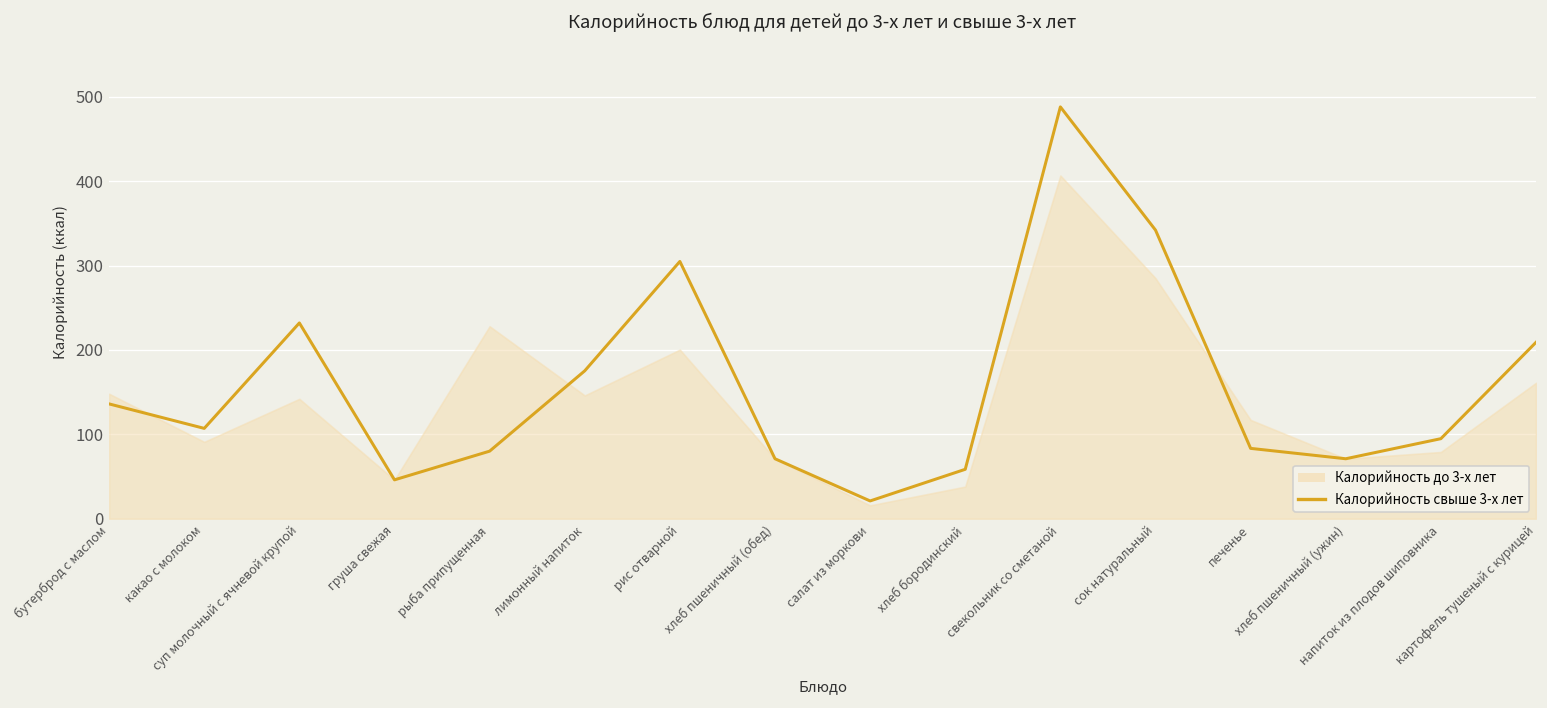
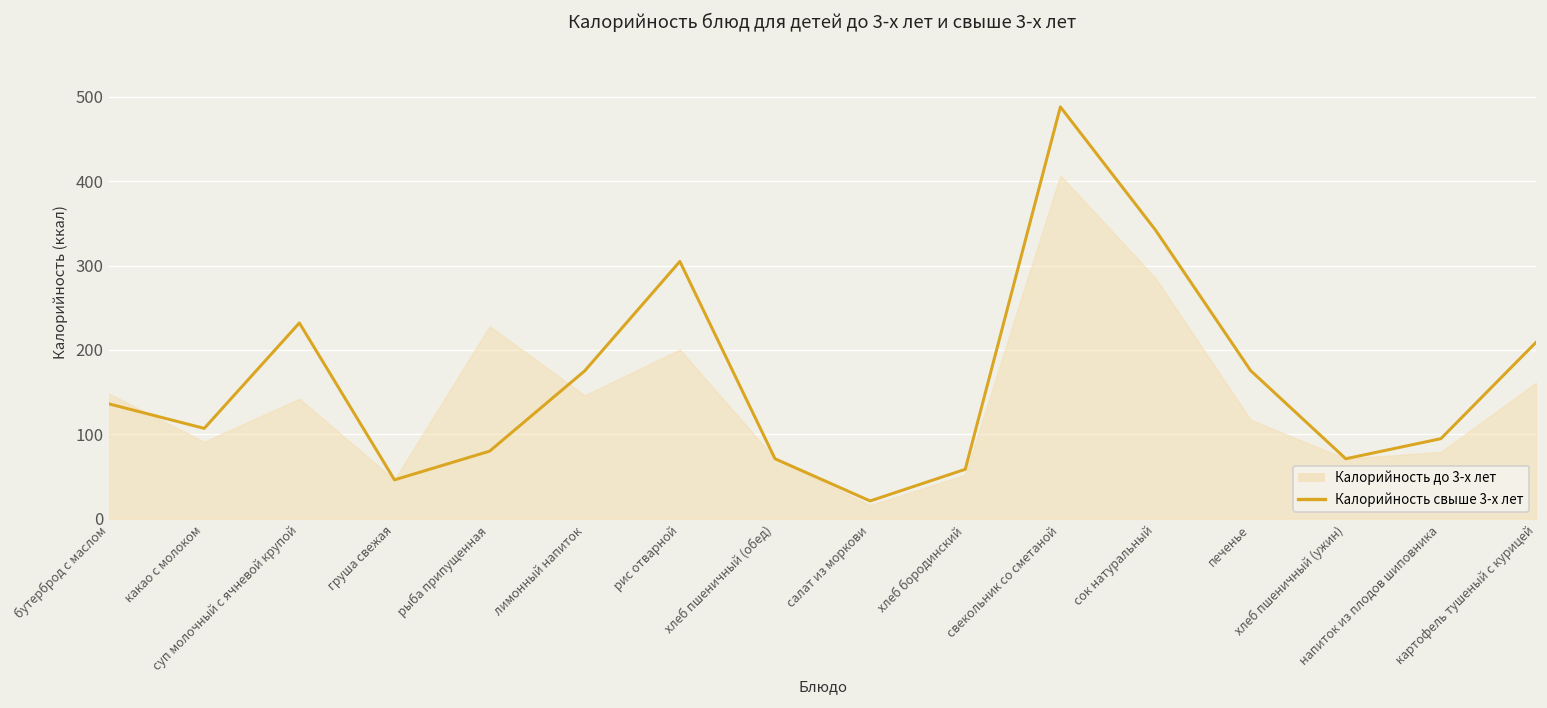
  {
    "Калорийность свыше 3-х лет": {
      "бутерброд с маслом": 140,
      "какао с молоком": 110,
      "суп молочный с ячневой крупой": 230,
      "рыба припущенная": 80,
      "лимонный напиток": 180,
      "рис отварной": 300,
      "салат из моркови": 20,
      "хлеб бородинский": 60,
      "свекольник со сметаной": 490,
      "сок натуральный": 340,
-     "печенье": 80,
+     "печенье": 180,
      "напиток из плодов шиповника": 90,
      "картофель тушеный с курицей": 210
    },
    "Калорийность до 3-х лет": {
      "бутерброд с маслом": 150,
      "какао с молоком": 90,
      "суп молочный с ячневой крупой": 140,
      "рыба припущенная": 230,
      "лимонный напиток": 150,
      "рис отварной": 200,
      "салат из моркови": 20,
-     "хлеб бородинский": 40,
+     "хлеб бородинский": 50,
      "свекольник со сметаной": 410,
      "сок натуральный": 290,
      "печенье": 120,
      "напиток из плодов шиповника": 80,
      "картофель тушеный с курицей": 160
    }
  }
